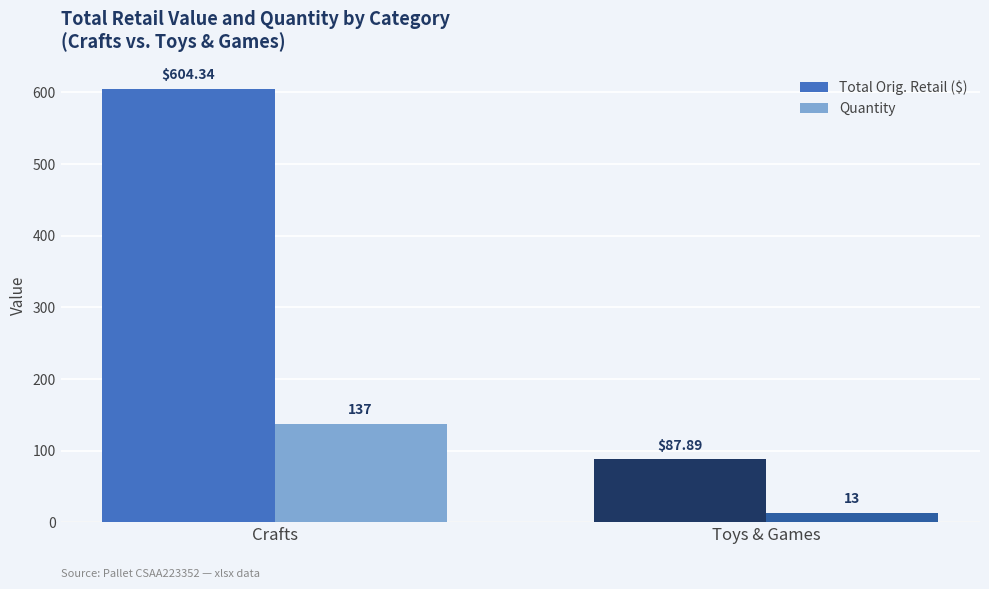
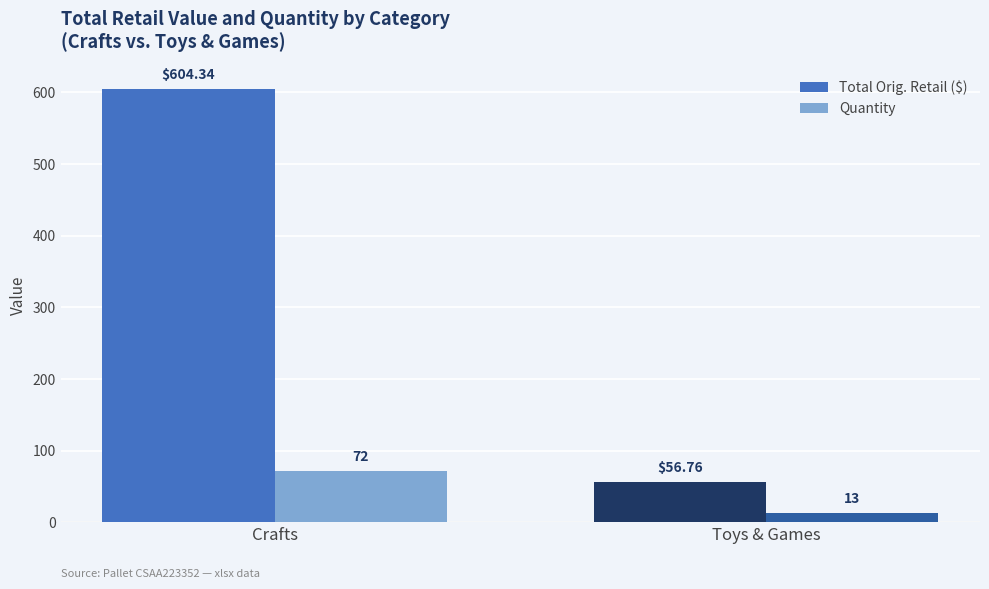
  {
    "Total Orig. Retail ($)": {
      "Crafts": "$604.34",
-     "Toys & Games": "$87.89"
+     "Toys & Games": "$56.76"
    },
    "Quantity": {
-     "Crafts": "137",
+     "Crafts": "72",
      "Toys & Games": "13"
    }
  }
